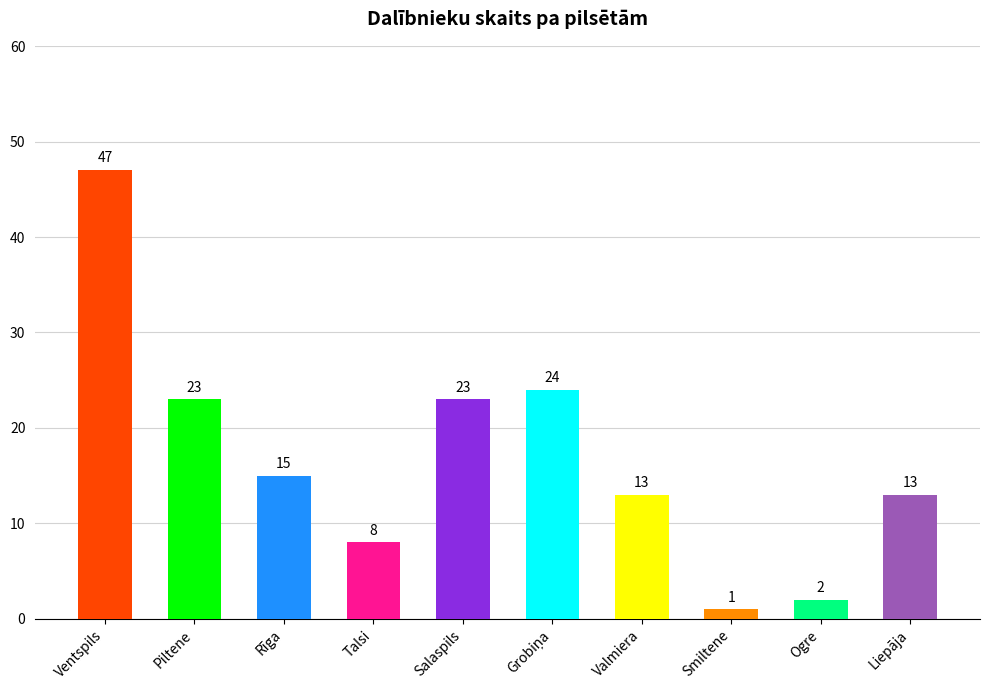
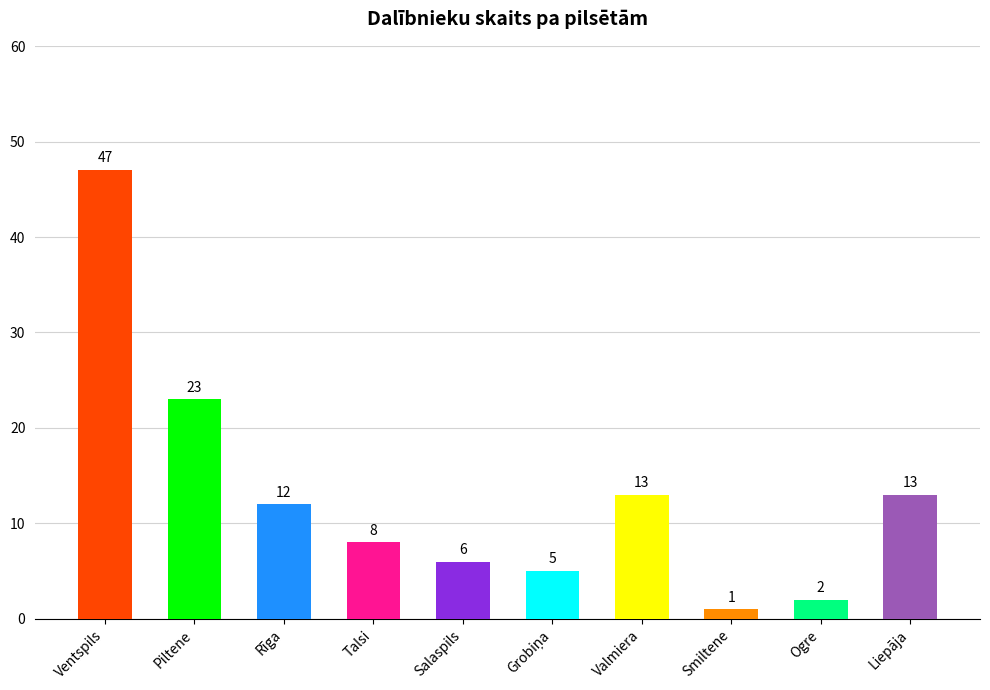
  {
    "Ventspils": 47,
    "Piltene": 23,
-   "Rīga": 15,
+   "Rīga": 12,
    "Talsi": 8,
-   "Salaspils": 23,
-   "Grobiņa": 24,
+   "Salaspils": 6,
+   "Grobiņa": 5,
    "Valmiera": 13,
    "Smiltene": 1,
    "Ogre": 2,
    "Liepāja": 13
  }
